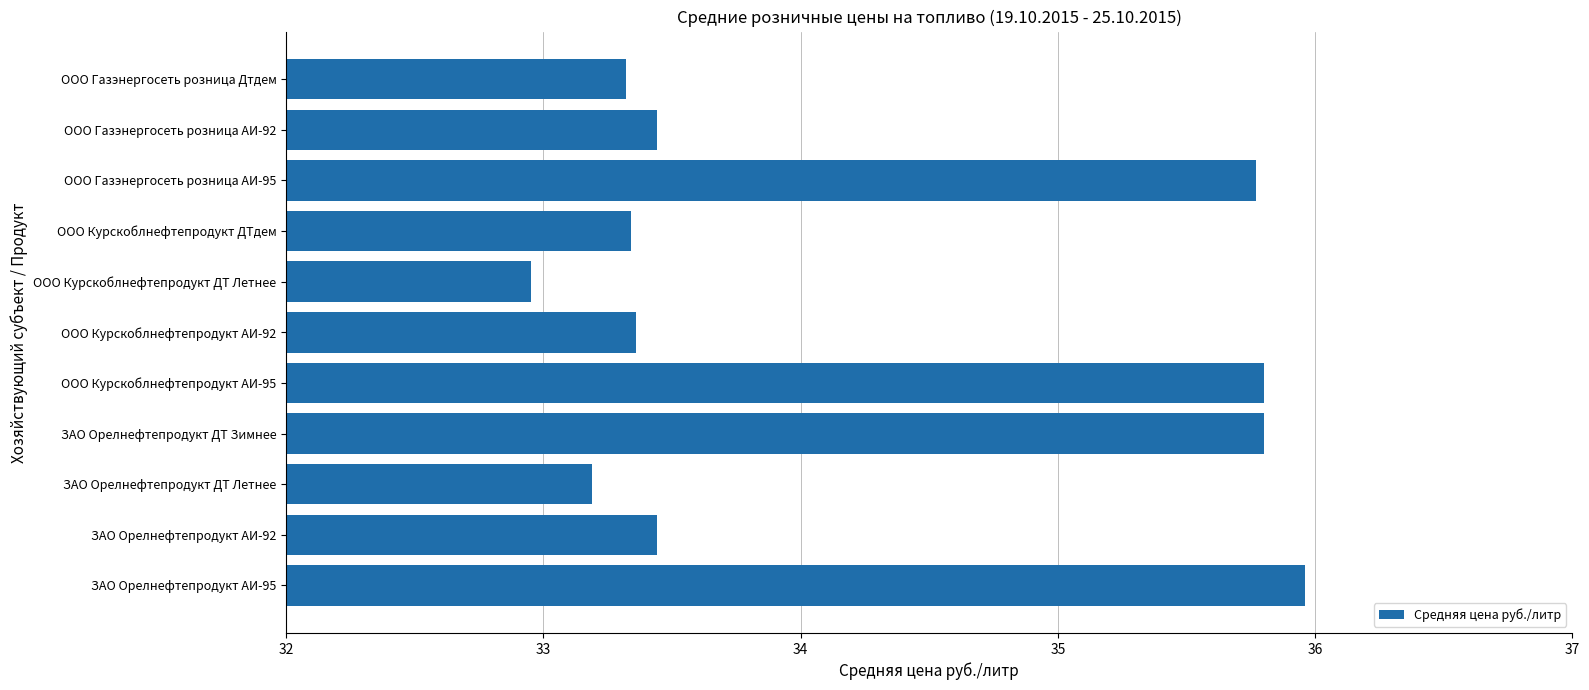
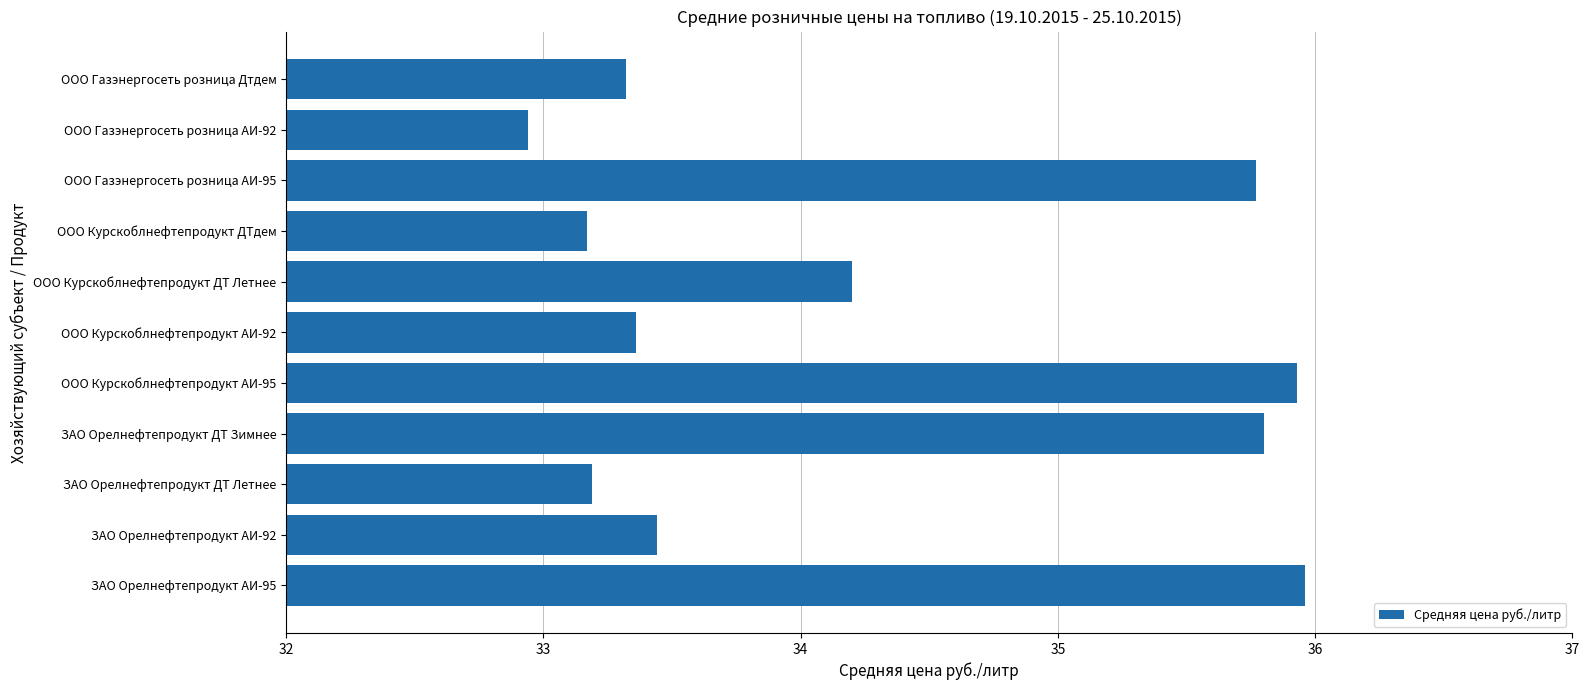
  {
    "ООО Газэнергосеть розница Дтдем": 33.32,
-   "ООО Газэнергосеть розница АИ-92": 33.44,
+   "ООО Газэнергосеть розница АИ-92": 32.94,
    "ООО Газэнергосеть розница АИ-95": 35.77,
-   "ООО Курскоблнефтепродукт ДТдем": 33.34,
-   "ООО Курскоблнефтепродукт ДТ Летнее": 32.95,
+   "ООО Курскоблнефтепродукт ДТдем": 33.17,
+   "ООО Курскоблнефтепродукт ДТ Летнее": 34.20,
    "ООО Курскоблнефтепродукт АИ-92": 33.36,
-   "ООО Курскоблнефтепродукт АИ-95": 35.80,
+   "ООО Курскоблнефтепродукт АИ-95": 35.93,
    "ЗАО Орелнефтепродукт ДТ Зимнее": 35.80,
    "ЗАО Орелнефтепродукт ДТ Летнее": 33.19,
    "ЗАО Орелнефтепродукт АИ-92": 33.44,
    "ЗАО Орелнефтепродукт АИ-95": 35.96
  }
